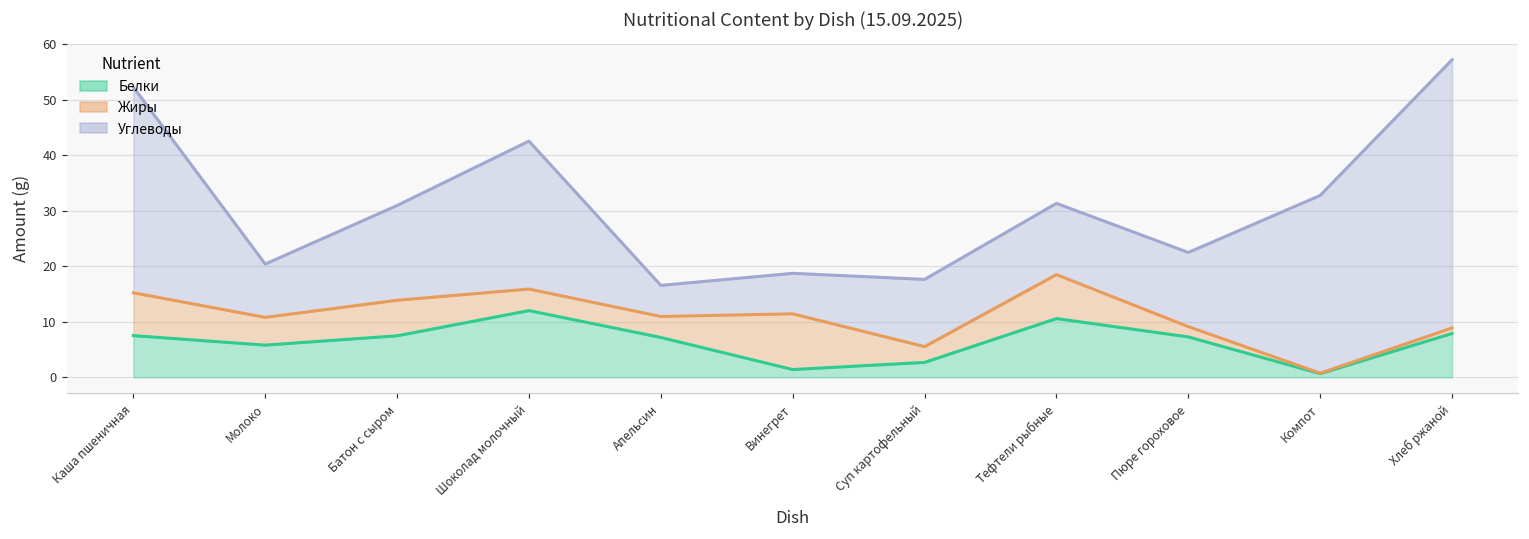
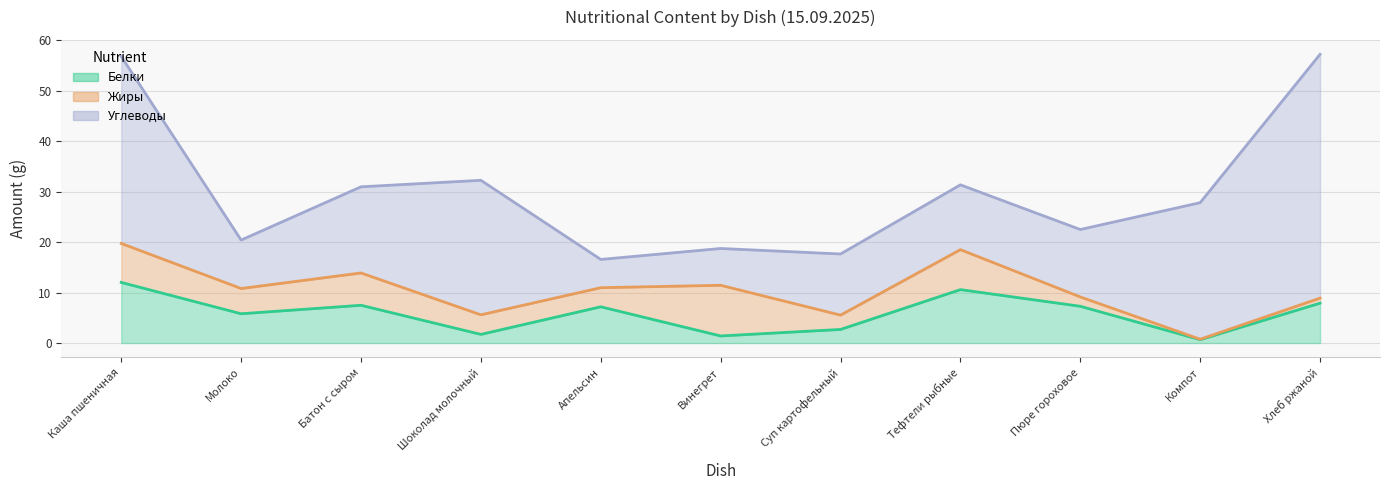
  {
    "Белки": {
-     "Каша пшеничная": 8,
+     "Каша пшеничная": 12,
      "Молоко": 6,
      "Батон с сыром": 7,
-     "Шоколад молочный": 12,
+     "Шоколад молочный": 2,
      "Апельсин": 7,
      "Винегрет": 1,
      "Суп картофельный": 3,
      "Тефтели рыбные": 11,
      "Пюре гороховое": 7,
      "Хлеб ржаной": 8
    },
    "Жиры": {
      "Каша пшеничная": 8,
      "Молоко": 5,
      "Батон с сыром": 6,
      "Шоколад молочный": 4,
      "Апельсин": 4,
      "Винегрет": 10,
      "Суп картофельный": 3,
      "Тефтели рыбные": 8,
      "Пюре гороховое": 2,
      "Хлеб ржаной": 1
    },
    "Углеводы": {
      "Каша пшеничная": 37,
      "Молоко": 10,
      "Батон с сыром": 17,
      "Шоколад молочный": 27,
      "Апельсин": 6,
      "Винегрет": 7,
      "Суп картофельный": 12,
      "Тефтели рыбные": 13,
      "Пюре гороховое": 13,
-     "Компот": 32,
+     "Компот": 27,
      "Хлеб ржаной": 48
    }
  }
